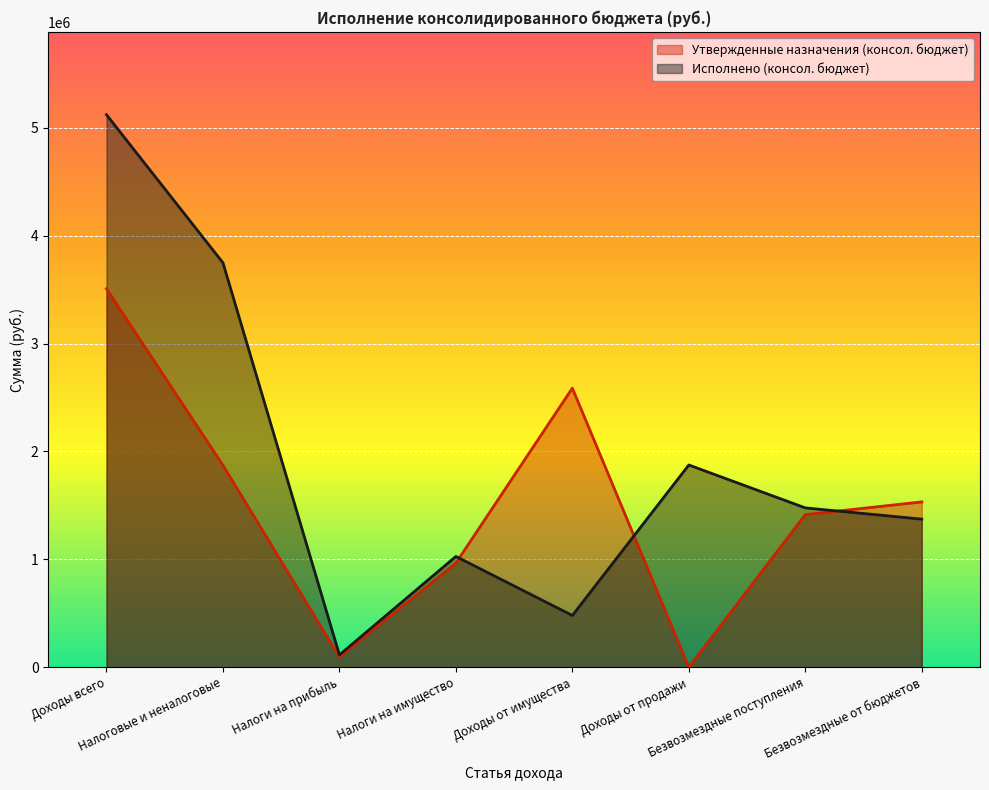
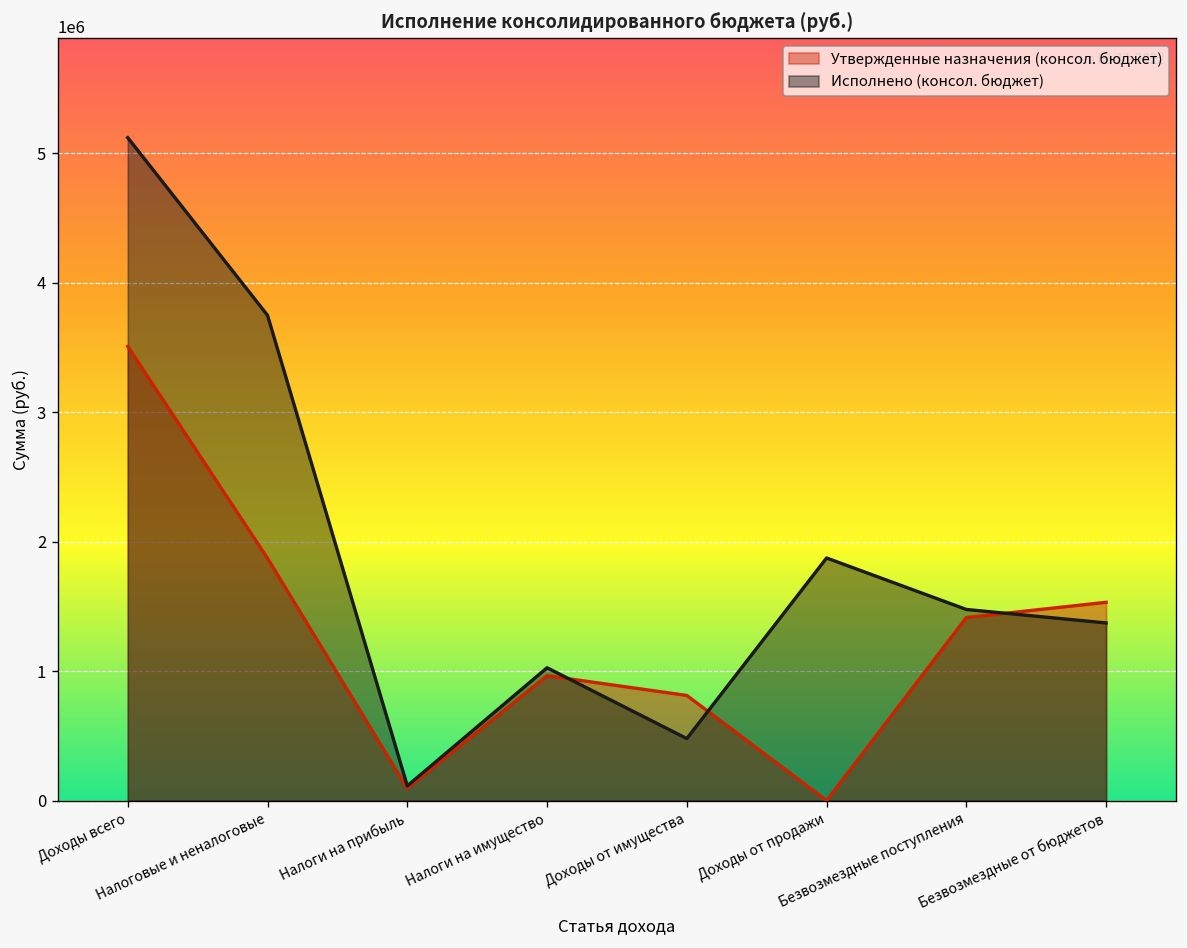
  {
    "Утвержденные назначения (консол. бюджет)": {
      "Доходы всего": 3510000,
      "Налоговые и неналоговые": 1870000,
      "Налоги на имущество": 970000,
-     "Доходы от имущества": 2590000,
+     "Доходы от имущества": 810000,
      "Доходы от продажи": 0,
      "Безвозмездные поступления": 1410000,
      "Безвозмездные от бюджетов": 1530000
    },
    "Исполнено (консол. бюджет)": {
      "Доходы всего": 5120000,
      "Налоговые и неналоговые": 3750000,
      "Налоги на имущество": 1030000,
      "Доходы от имущества": 480000,
      "Доходы от продажи": 1870000,
      "Безвозмездные поступления": 1480000,
      "Безвозмездные от бюджетов": 1370000
    }
  }
